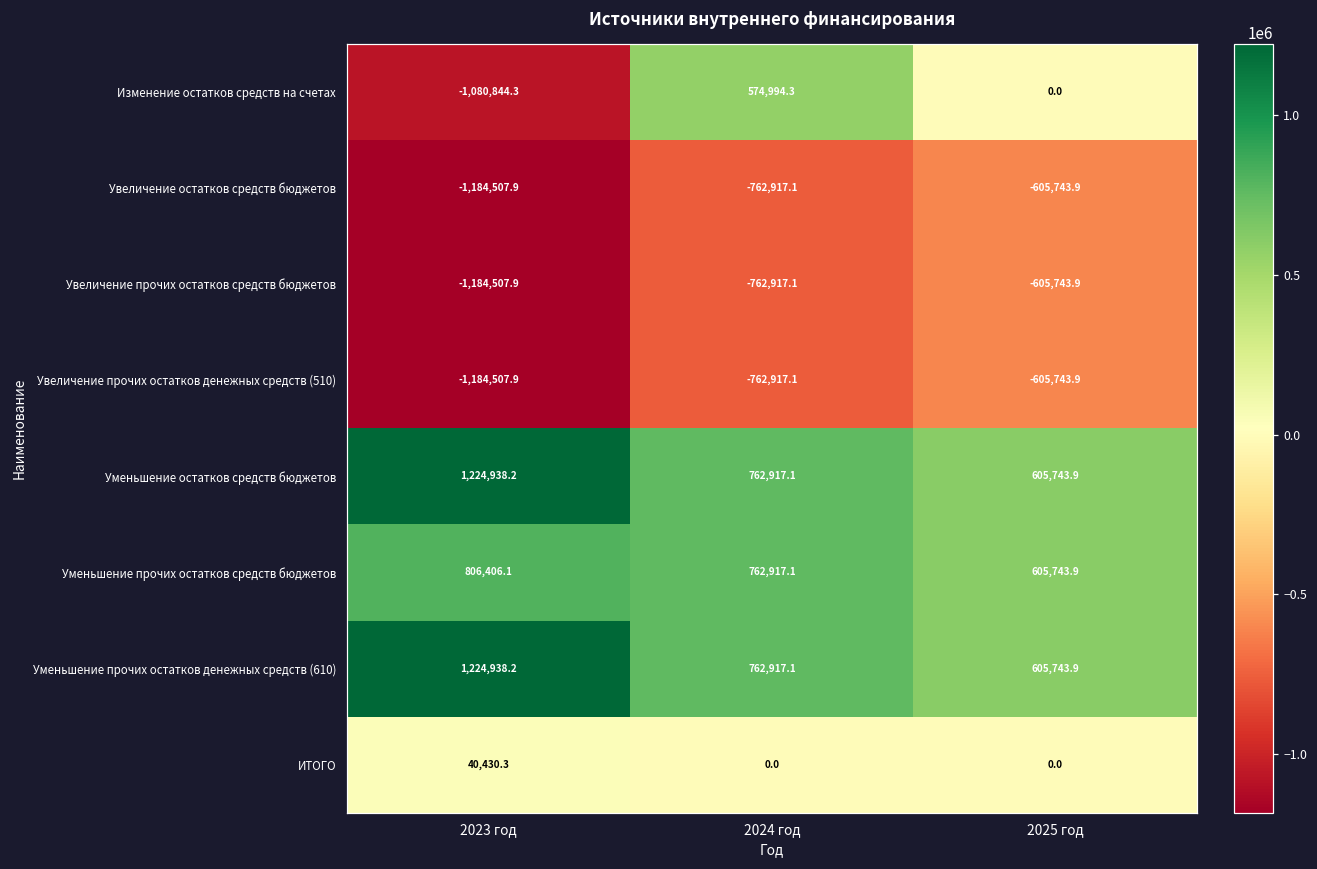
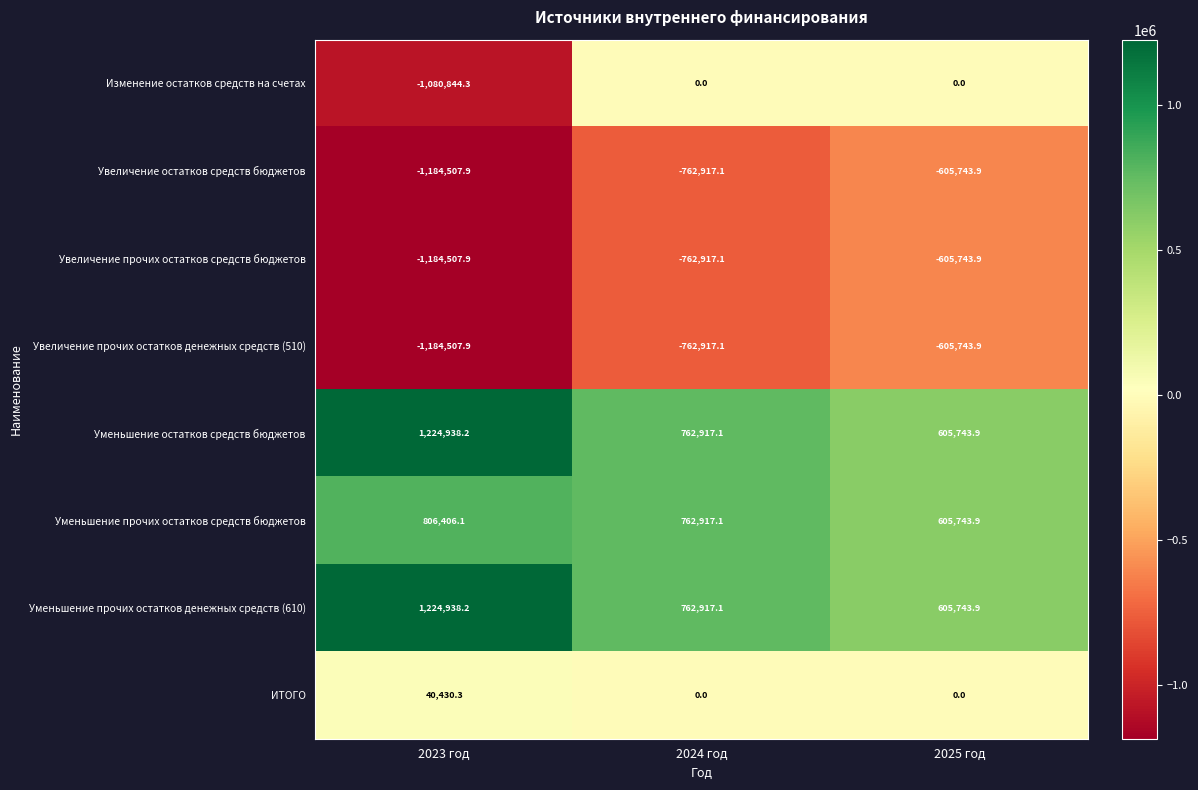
  {
    "Изменение остатков средств на счетах": {
      "2023 год": "-1,080,844.3",
-     "2024 год": "574,994.3",
+     "2024 год": "0.0",
      "2025 год": "0.0"
    },
    "Увеличение остатков средств бюджетов": {
      "2023 год": "-1,184,507.9",
      "2024 год": "-762,917.1",
      "2025 год": "-605,743.9"
    },
    "Увеличение прочих остатков средств бюджетов": {
      "2023 год": "-1,184,507.9",
      "2024 год": "-762,917.1",
      "2025 год": "-605,743.9"
    },
    "Увеличение прочих остатков денежных средств (510)": {
      "2023 год": "-1,184,507.9",
      "2024 год": "-762,917.1",
      "2025 год": "-605,743.9"
    },
    "Уменьшение остатков средств бюджетов": {
      "2023 год": "1,224,938.2",
      "2024 год": "762,917.1",
      "2025 год": "605,743.9"
    },
    "Уменьшение прочих остатков средств бюджетов": {
      "2023 год": "806,406.1",
      "2024 год": "762,917.1",
      "2025 год": "605,743.9"
    },
    "Уменьшение прочих остатков денежных средств (610)": {
      "2023 год": "1,224,938.2",
      "2024 год": "762,917.1",
      "2025 год": "605,743.9"
    },
    "ИТОГО": {
      "2023 год": "40,430.3",
      "2024 год": "0.0",
      "2025 год": "0.0"
    }
  }
